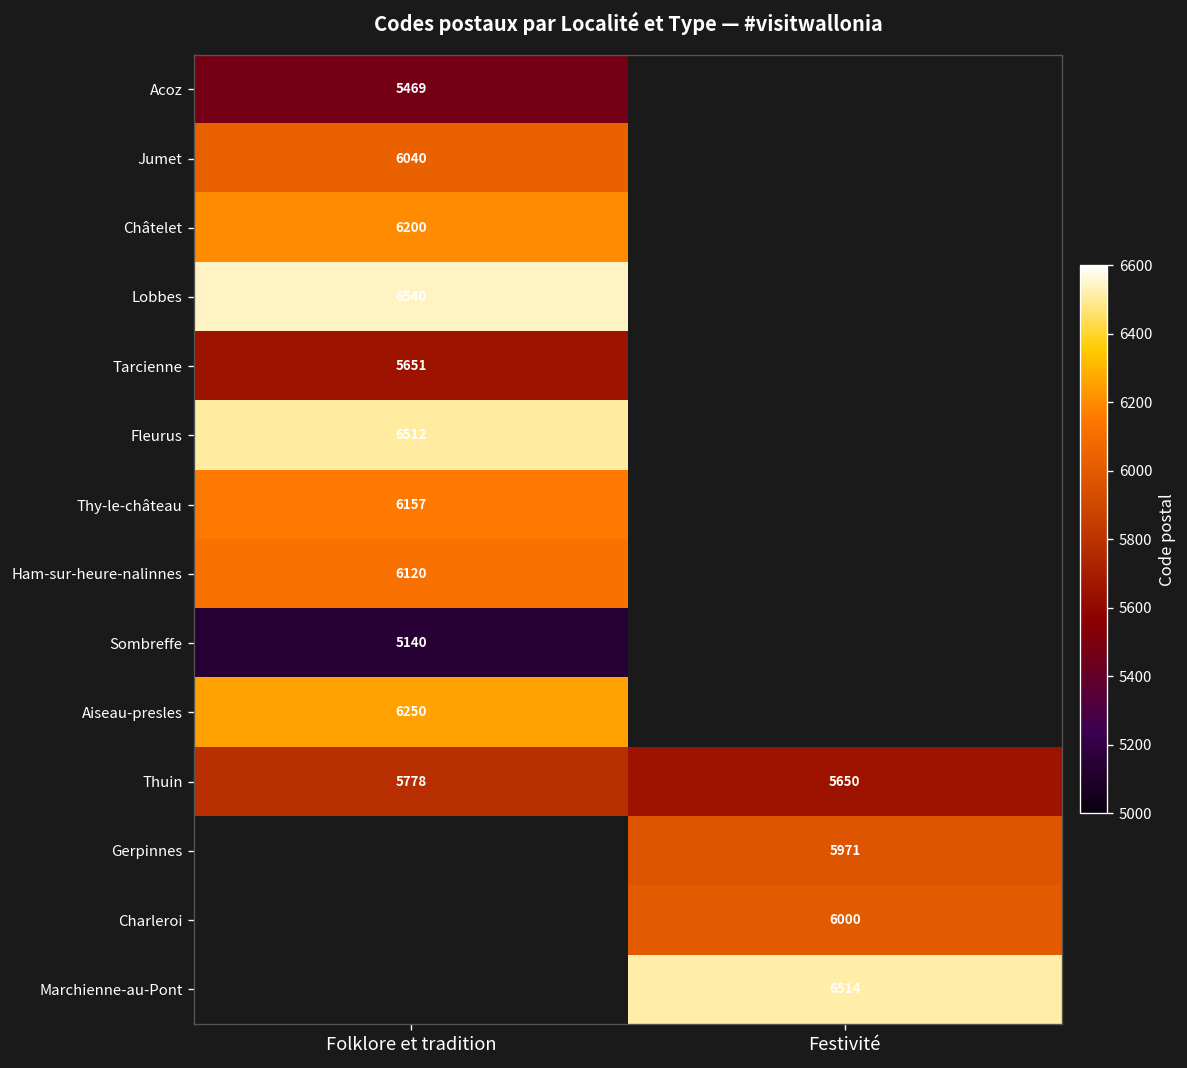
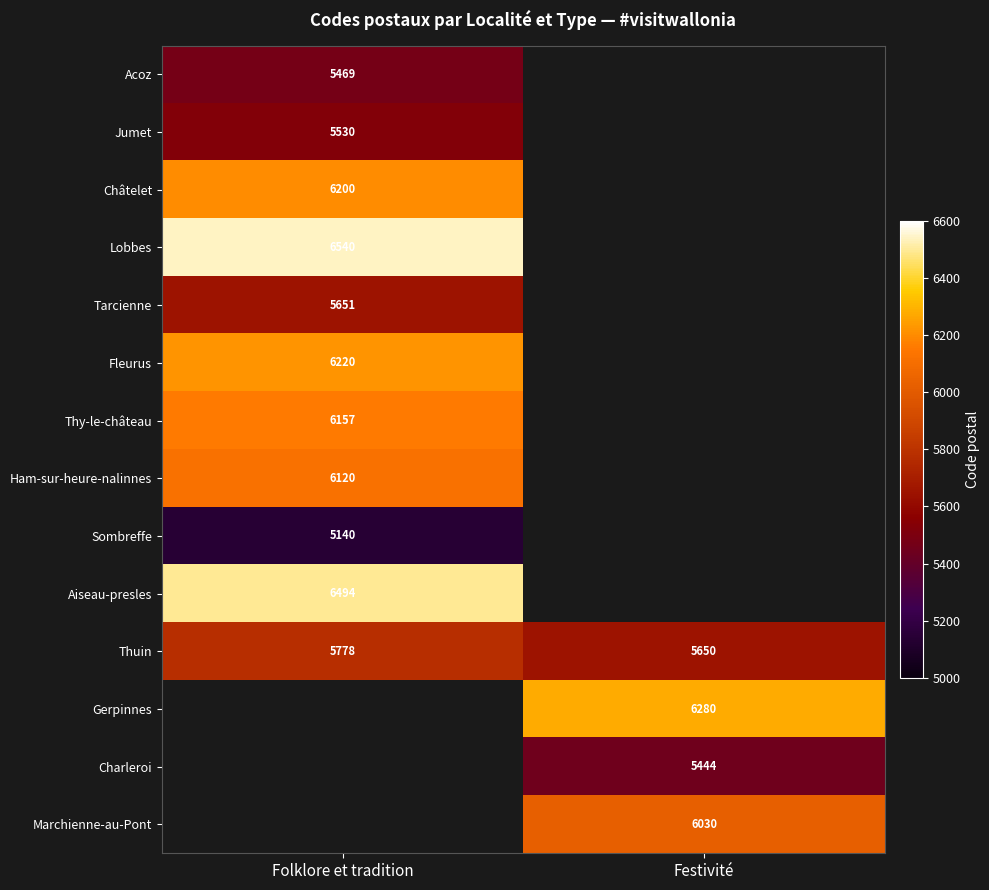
  {
    "Acoz": {
      "Folklore et tradition": 5469
    },
    "Jumet": {
-     "Folklore et tradition": 6040
+     "Folklore et tradition": 5530
    },
    "Châtelet": {
      "Folklore et tradition": 6200
    },
    "Lobbes": {
      "Folklore et tradition": 6540
    },
    "Tarcienne": {
      "Folklore et tradition": 5651
    },
    "Fleurus": {
-     "Folklore et tradition": 6512
+     "Folklore et tradition": 6220
    },
    "Thy-le-château": {
      "Folklore et tradition": 6157
    },
    "Ham-sur-heure-nalinnes": {
      "Folklore et tradition": 6120
    },
    "Sombreffe": {
      "Folklore et tradition": 5140
    },
    "Aiseau-presles": {
-     "Folklore et tradition": 6250
+     "Folklore et tradition": 6494
    },
    "Thuin": {
      "Folklore et tradition": 5778,
      "Festivité": 5650
    },
    "Gerpinnes": {
-     "Festivité": 5971
+     "Festivité": 6280
    },
    "Charleroi": {
-     "Festivité": 6000
+     "Festivité": 5444
    },
    "Marchienne-au-Pont": {
-     "Festivité": 6514
+     "Festivité": 6030
    }
  }
